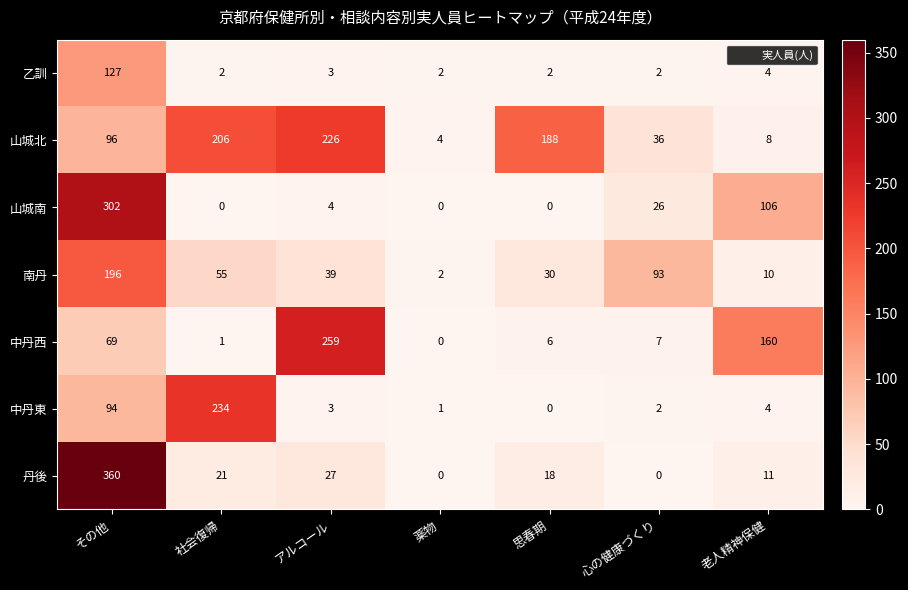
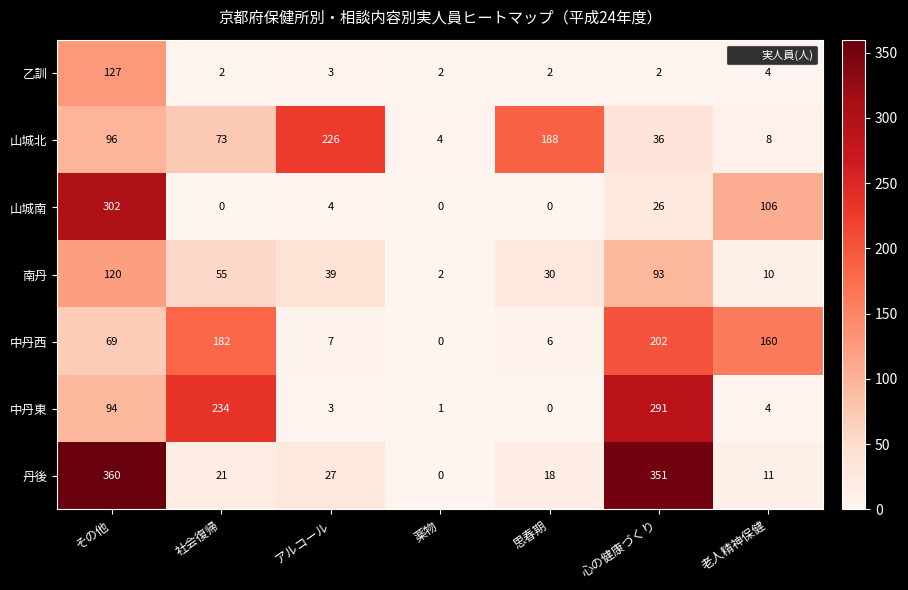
  {
    "乙訓": {
      "その他": 127,
      "社会復帰": 2,
      "アルコール": 3,
      "薬物": 2,
      "思春期": 2,
      "心の健康づくり": 2,
      "老人精神保健": 4
    },
    "山城北": {
      "その他": 96,
-     "社会復帰": 206,
+     "社会復帰": 73,
      "アルコール": 226,
      "薬物": 4,
      "思春期": 188,
      "心の健康づくり": 36,
      "老人精神保健": 8
    },
    "山城南": {
      "その他": 302,
      "社会復帰": 0,
      "アルコール": 4,
      "薬物": 0,
      "思春期": 0,
      "心の健康づくり": 26,
      "老人精神保健": 106
    },
    "南丹": {
-     "その他": 196,
+     "その他": 120,
      "社会復帰": 55,
      "アルコール": 39,
      "薬物": 2,
      "思春期": 30,
      "心の健康づくり": 93,
      "老人精神保健": 10
    },
    "中丹西": {
      "その他": 69,
-     "社会復帰": 1,
-     "アルコール": 259,
+     "社会復帰": 182,
+     "アルコール": 7,
      "薬物": 0,
      "思春期": 6,
-     "心の健康づくり": 7,
+     "心の健康づくり": 202,
      "老人精神保健": 160
    },
    "中丹東": {
      "その他": 94,
      "社会復帰": 234,
      "アルコール": 3,
      "薬物": 1,
      "思春期": 0,
-     "心の健康づくり": 2,
+     "心の健康づくり": 291,
      "老人精神保健": 4
    },
    "丹後": {
      "その他": 360,
      "社会復帰": 21,
      "アルコール": 27,
      "薬物": 0,
      "思春期": 18,
-     "心の健康づくり": 0,
+     "心の健康づくり": 351,
      "老人精神保健": 11
    }
  }
